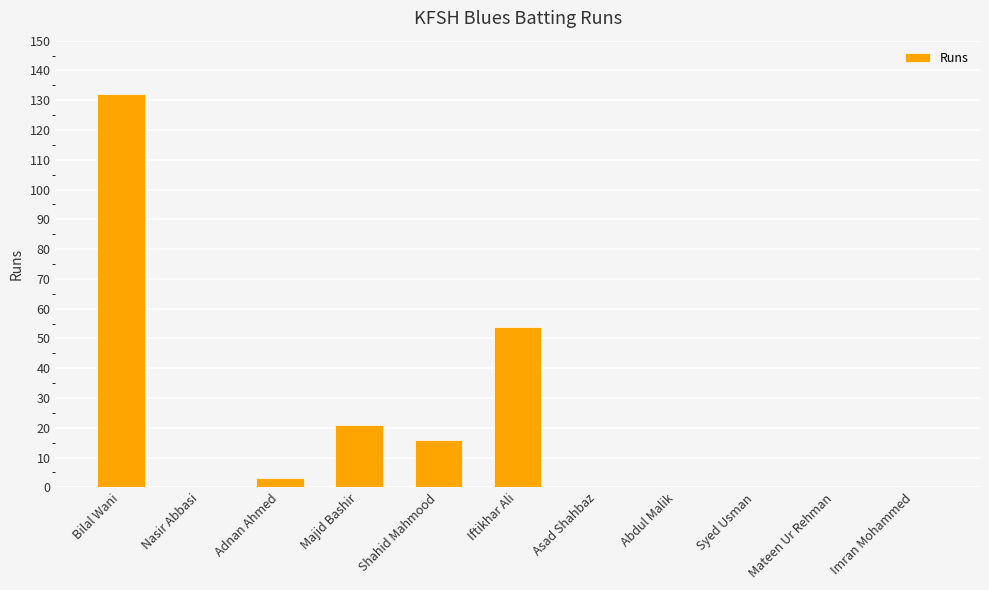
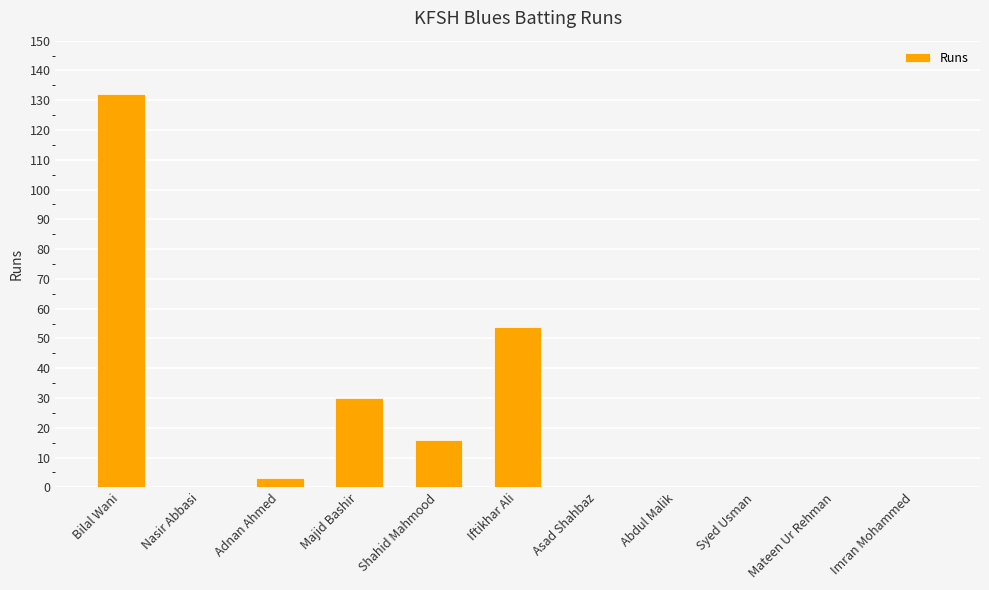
  {
    "Bilal Wani": 132,
    "Nasir Abbasi": 0,
    "Adnan Ahmed": 3,
-   "Majid Bashir": 21,
+   "Majid Bashir": 30,
    "Shahid Mahmood": 16,
    "Iftikhar Ali": 54,
    "Asad Shahbaz": 0,
    "Abdul Malik": 0,
    "Syed Usman": 0,
    "Mateen Ur Rehman": 0,
    "Imran Mohammed": 0
  }
